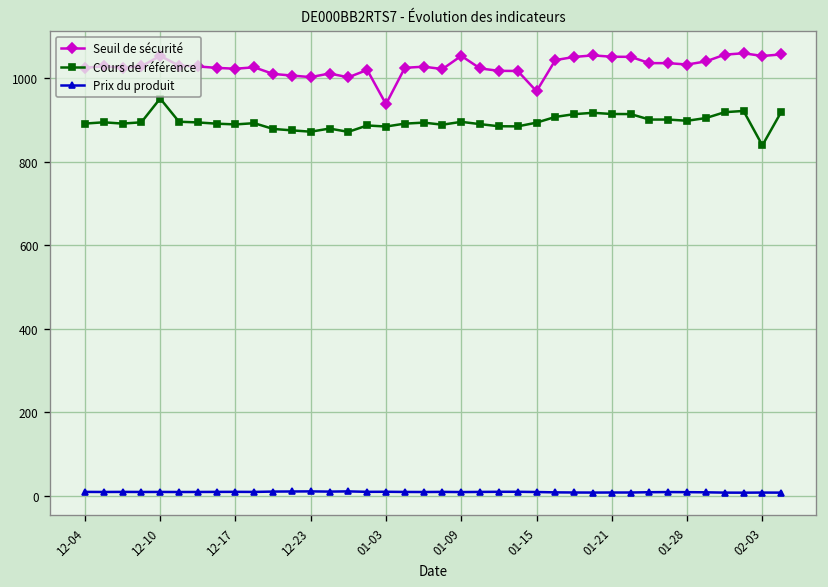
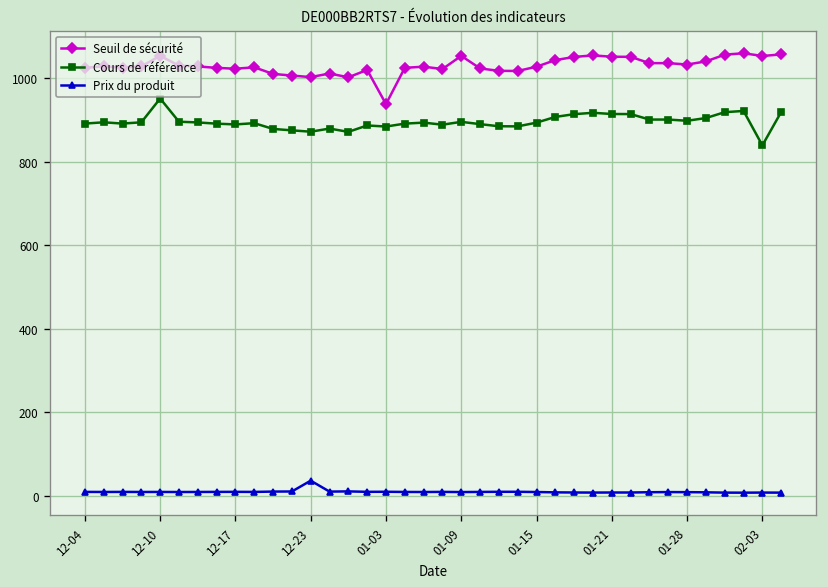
  {
    "Seuil de sécurité": {
      "12-17": 1020,
      "12-23": 1000,
      "01-03": 940,
      "01-09": 1050,
-     "01-15": 970,
+     "01-15": 1030,
      "01-21": 1050,
      "01-28": 1030,
      "02-03": 1050
    },
    "Cours de référence": {
      "12-04": 890,
      "12-10": 950,
      "12-17": 890,
      "12-23": 870,
      "01-03": 880,
      "01-09": 900,
      "01-15": 890,
      "01-21": 910,
      "01-28": 900,
      "02-03": 840
    },
    "Prix du produit": {
      "12-04": 10,
      "12-10": 10,
      "12-17": 10,
-     "12-23": 10,
+     "12-23": 40,
      "01-03": 10,
      "01-09": 10,
      "01-15": 10,
      "01-21": 10,
      "01-28": 10,
      "02-03": 10
    }
  }
